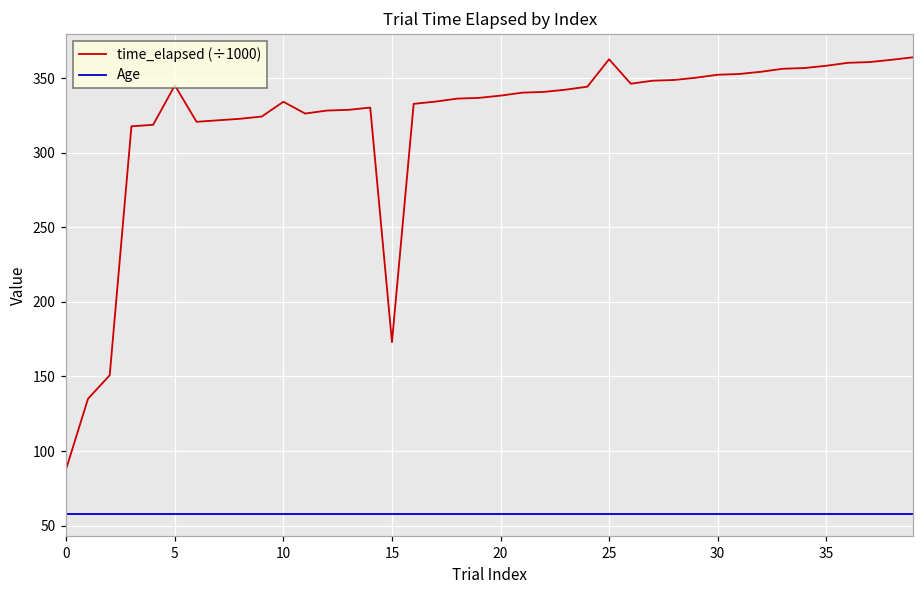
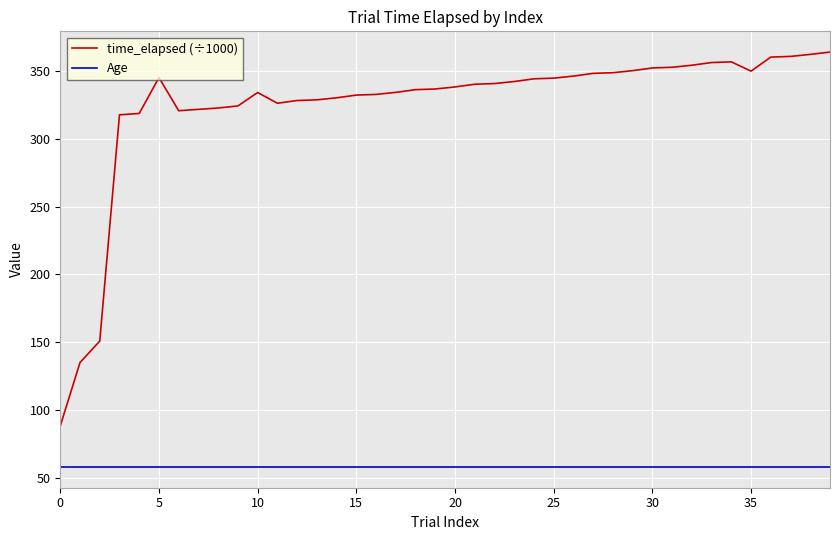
  {
    "time_elapsed (÷1000)": {
      "0": 88,
      "10": 334,
-     "15": 173,
+     "15": 332,
      "20": 338,
-     "25": 363,
+     "25": 345,
      "30": 352,
-     "35": 358
+     "35": 350
    },
    "Age": {
      "0": 58,
      "5": 58,
      "10": 58,
      "15": 58,
      "20": 58,
      "25": 58,
      "30": 58,
      "35": 58
    }
  }
